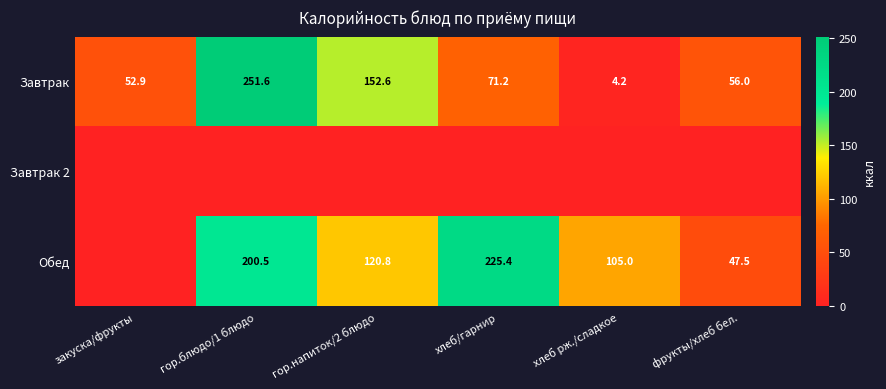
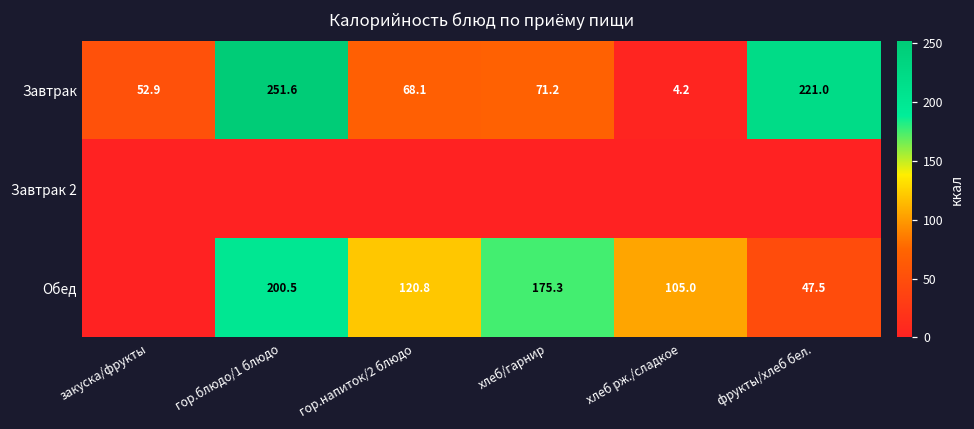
  {
    "Завтрак": {
      "закуска/фрукты": 52.9,
      "гор.блюдо/1 блюдо": 251.6,
-     "гор.напиток/2 блюдо": 152.6,
+     "гор.напиток/2 блюдо": 68.1,
      "хлеб/гарнир": 71.2,
      "хлеб рж./сладкое": 4.2,
-     "фрукты/хлеб бел.": 56.0
+     "фрукты/хлеб бел.": 221.0
    },
    "Обед": {
      "гор.блюдо/1 блюдо": 200.5,
      "гор.напиток/2 блюдо": 120.8,
-     "хлеб/гарнир": 225.4,
+     "хлеб/гарнир": 175.3,
      "хлеб рж./сладкое": 105.0,
      "фрукты/хлеб бел.": 47.5
    }
  }
